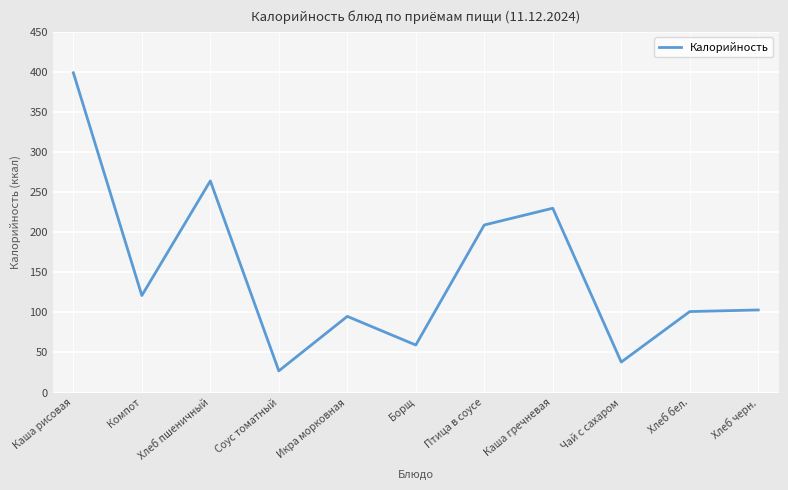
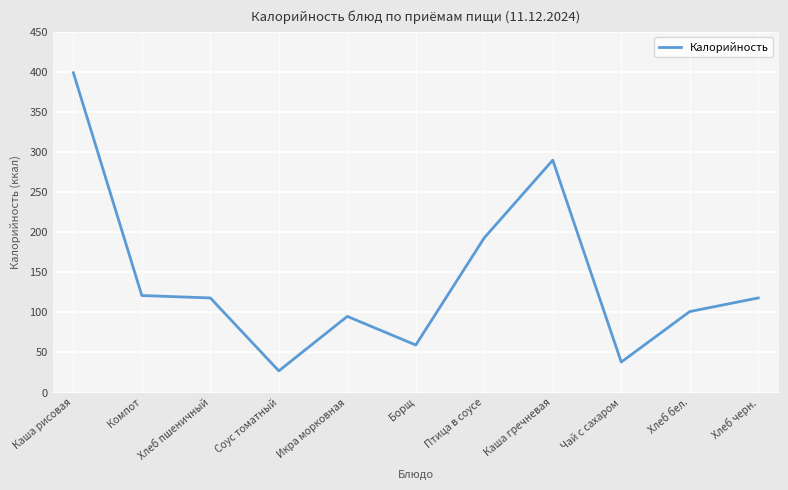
  {
    "Каша рисовая": 400,
    "Компот": 120,
-   "Хлеб пшеничный": 260,
+   "Хлеб пшеничный": 120,
    "Соус томатный": 30,
    "Икра морковная": 100,
    "Борщ": 60,
-   "Птица в соусе": 210,
-   "Каша гречневая": 230,
+   "Птица в соусе": 190,
+   "Каша гречневая": 290,
    "Чай с сахаром": 40,
    "Хлеб бел.": 100,
-   "Хлеб черн.": 100
+   "Хлеб черн.": 120
  }
